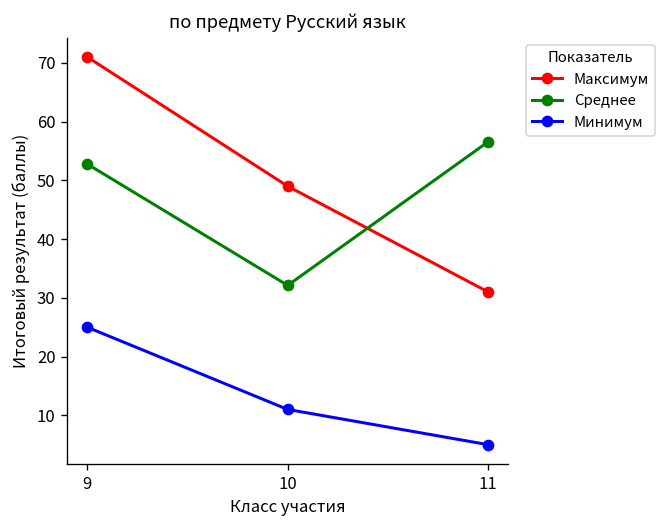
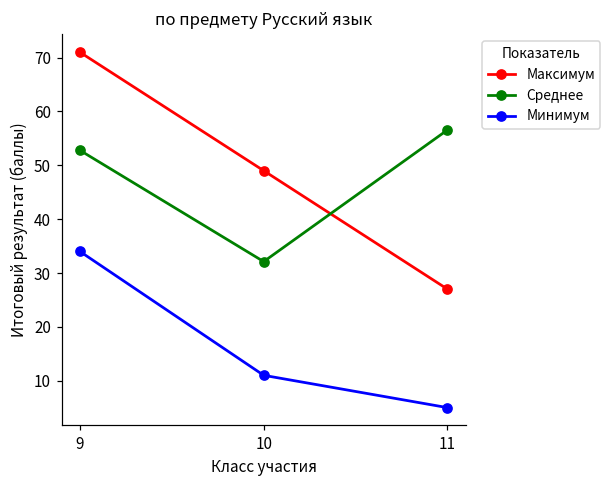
  {
    "Максимум": {
      "9": 71,
      "10": 49,
-     "11": 31
+     "11": 27
    },
    "Среднее": {
      "9": 53,
      "10": 32,
      "11": 57
    },
    "Минимум": {
-     "9": 25,
+     "9": 34,
      "10": 11,
      "11": 5
    }
  }
